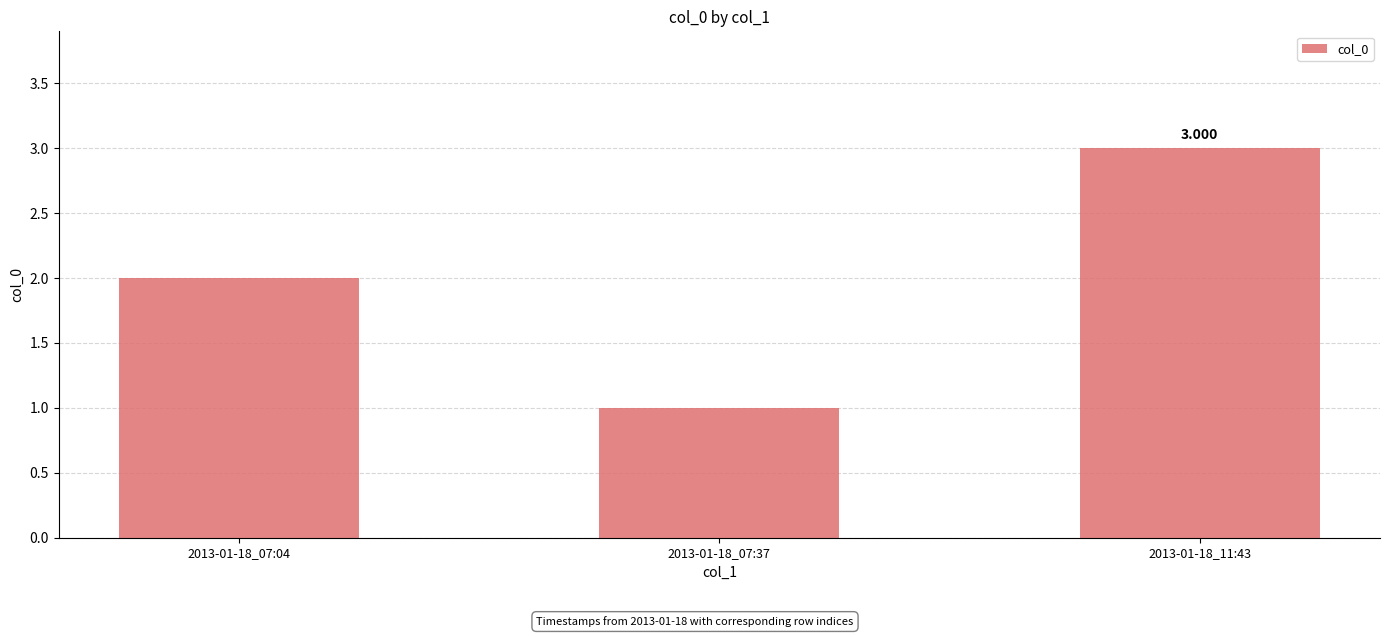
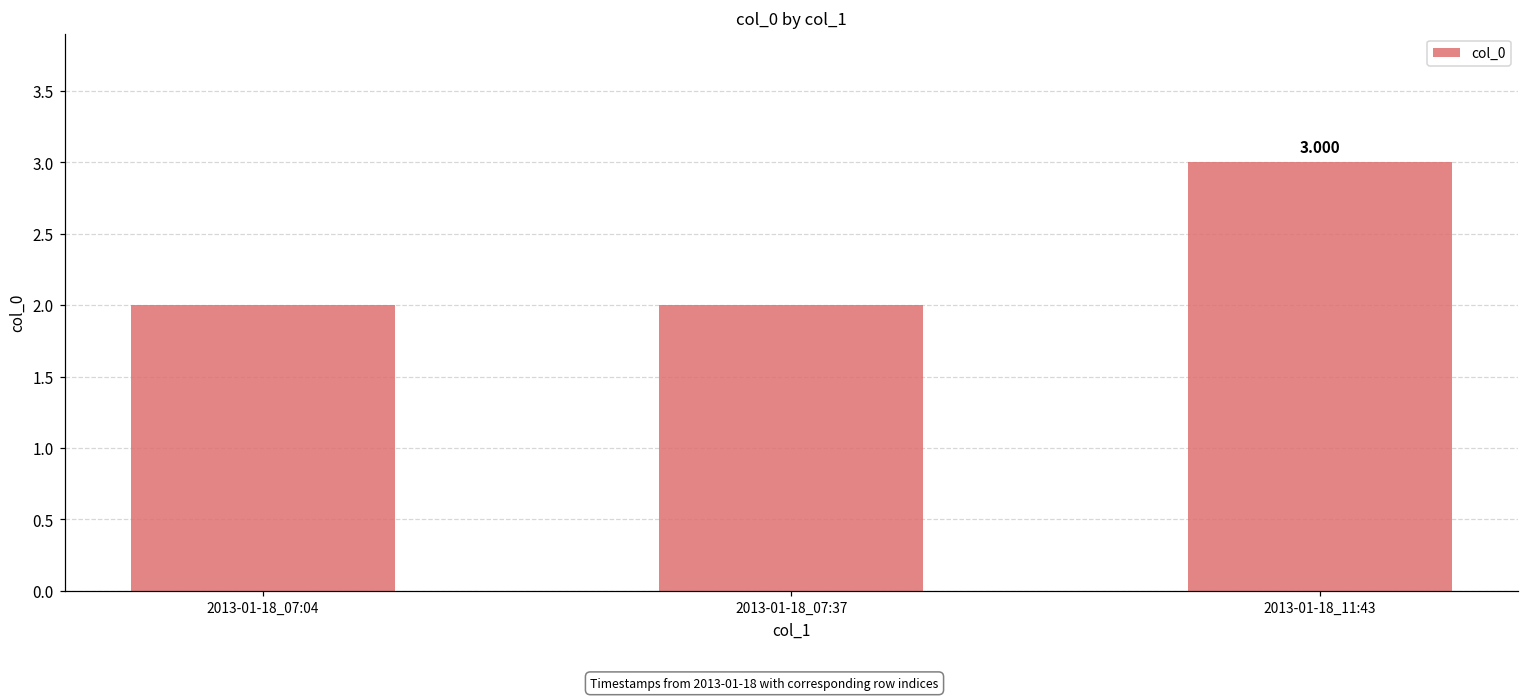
  {
    "2013-01-18_07:04": 2,
-   "2013-01-18_07:37": 1
+   "2013-01-18_07:37": 2
  }
